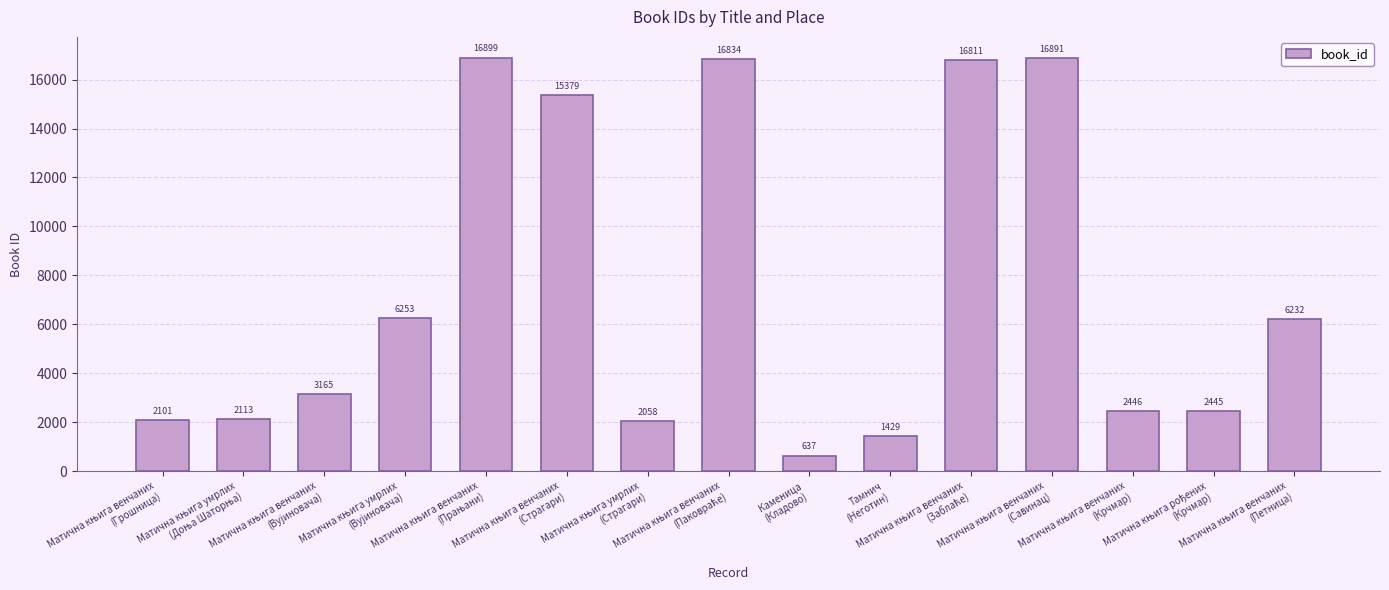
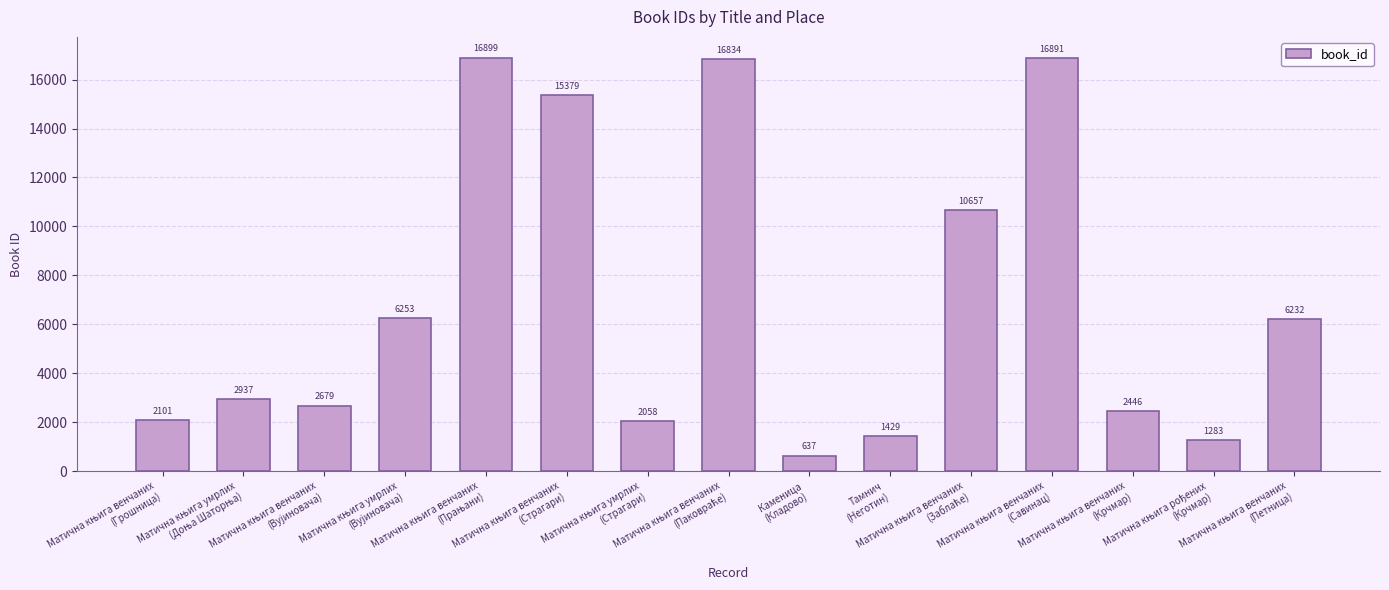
  {
    "Матична књига венчаних (Грошница)": 2101,
-   "Матична књига умрлих (Доња Шаторња)": 2113,
-   "Матична књига венчаних (Вујиновача)": 3165,
+   "Матична књига умрлих (Доња Шаторња)": 2937,
+   "Матична књига венчаних (Вујиновача)": 2679,
    "Матична књига умрлих (Вујиновача)": 6253,
    "Матична књига венчаних (Прањани)": 16899,
    "Матична књига венчаних (Страгари)": 15379,
    "Матична књига умрлих (Страгари)": 2058,
    "Матична књига венчаних (Паковраће)": 16834,
    "Каменица (Кладово)": 637,
    "Тамнич (Неготин)": 1429,
-   "Матична књига венчаних (Заблаће)": 16811,
+   "Матична књига венчаних (Заблаће)": 10657,
    "Матична књига венчаних (Савинац)": 16891,
    "Матична књига венчаних (Крчмар)": 2446,
-   "Матична књига рођених (Крчмар)": 2445,
+   "Матична књига рођених (Крчмар)": 1283,
    "Матична књига венчаних (Петница)": 6232
  }
